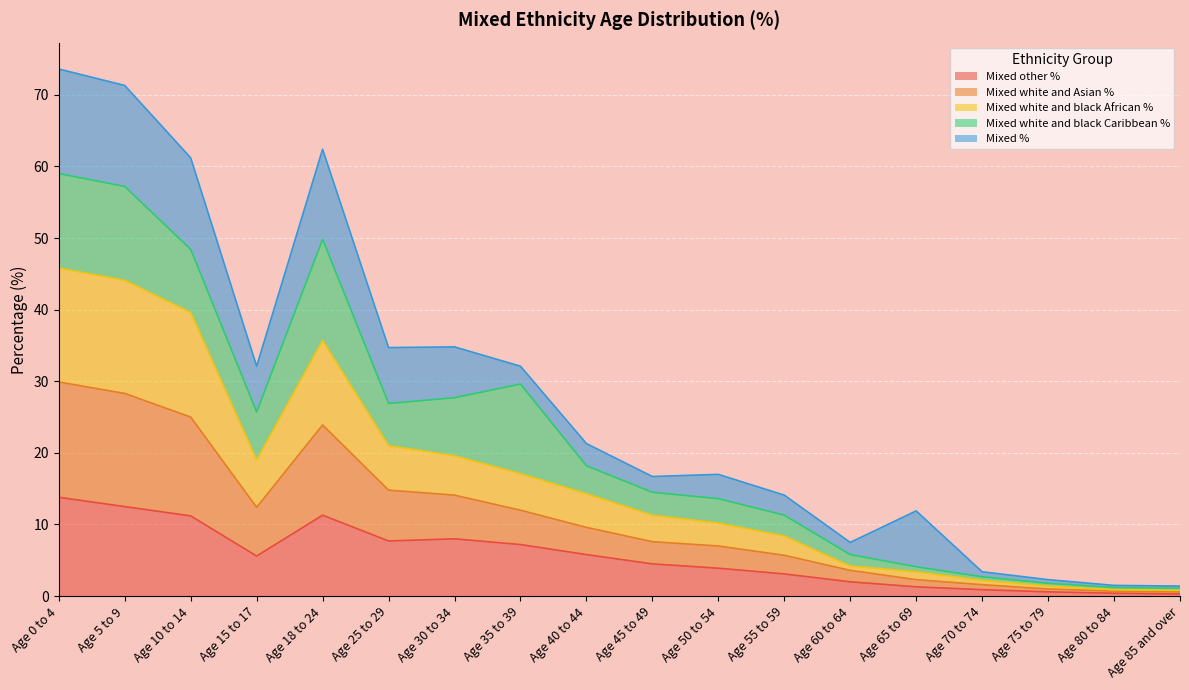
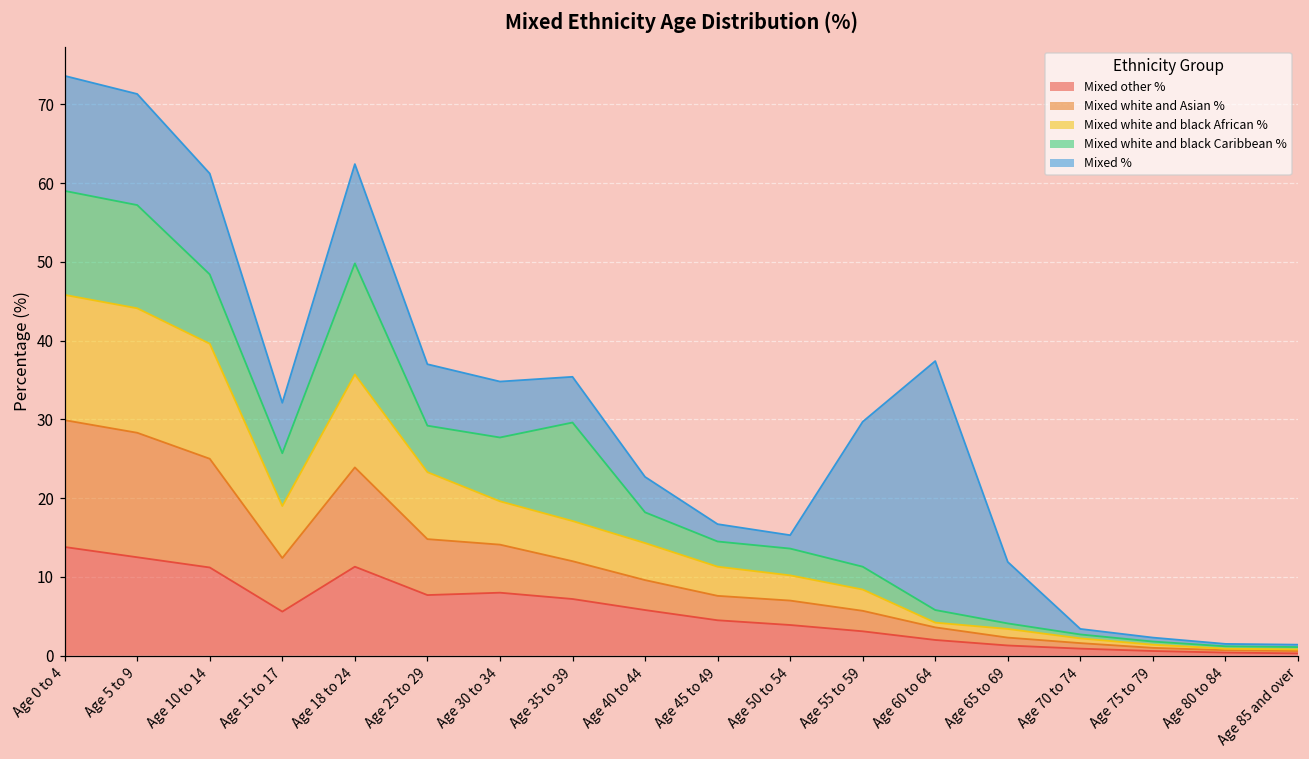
  {
    "Mixed white and black African %": {
      "Age 0 to 4": 16,
      "Age 5 to 9": 16,
      "Age 10 to 14": 15,
      "Age 15 to 17": 7,
      "Age 18 to 24": 12,
-     "Age 25 to 29": 6,
+     "Age 25 to 29": 9,
      "Age 30 to 34": 6,
      "Age 35 to 39": 5,
      "Age 40 to 44": 5,
      "Age 45 to 49": 4,
      "Age 50 to 54": 3,
      "Age 55 to 59": 3,
      "Age 60 to 64": 1,
      "Age 65 to 69": 1,
      "Age 70 to 74": 1,
      "Age 75 to 79": 0
    },
    "Mixed white and black Caribbean %": {
      "Age 0 to 4": 13,
      "Age 5 to 9": 13,
      "Age 10 to 14": 9,
      "Age 15 to 17": 7,
      "Age 18 to 24": 14,
      "Age 25 to 29": 6,
      "Age 30 to 34": 8,
      "Age 35 to 39": 13,
      "Age 40 to 44": 4,
      "Age 45 to 49": 3,
      "Age 50 to 54": 3,
      "Age 55 to 59": 3,
      "Age 60 to 64": 2,
      "Age 65 to 69": 1,
      "Age 70 to 74": 1,
      "Age 75 to 79": 0
    },
    "Mixed %": {
      "Age 0 to 4": 15,
      "Age 5 to 9": 14,
      "Age 10 to 14": 13,
      "Age 15 to 17": 6,
      "Age 18 to 24": 13,
      "Age 25 to 29": 8,
      "Age 30 to 34": 7,
-     "Age 35 to 39": 3,
-     "Age 40 to 44": 3,
+     "Age 35 to 39": 6,
+     "Age 40 to 44": 5,
      "Age 45 to 49": 2,
-     "Age 50 to 54": 3,
-     "Age 55 to 59": 3,
-     "Age 60 to 64": 2,
+     "Age 50 to 54": 2,
+     "Age 55 to 59": 18,
+     "Age 60 to 64": 32,
      "Age 65 to 69": 8,
      "Age 70 to 74": 1,
      "Age 75 to 79": 1
    }
  }
